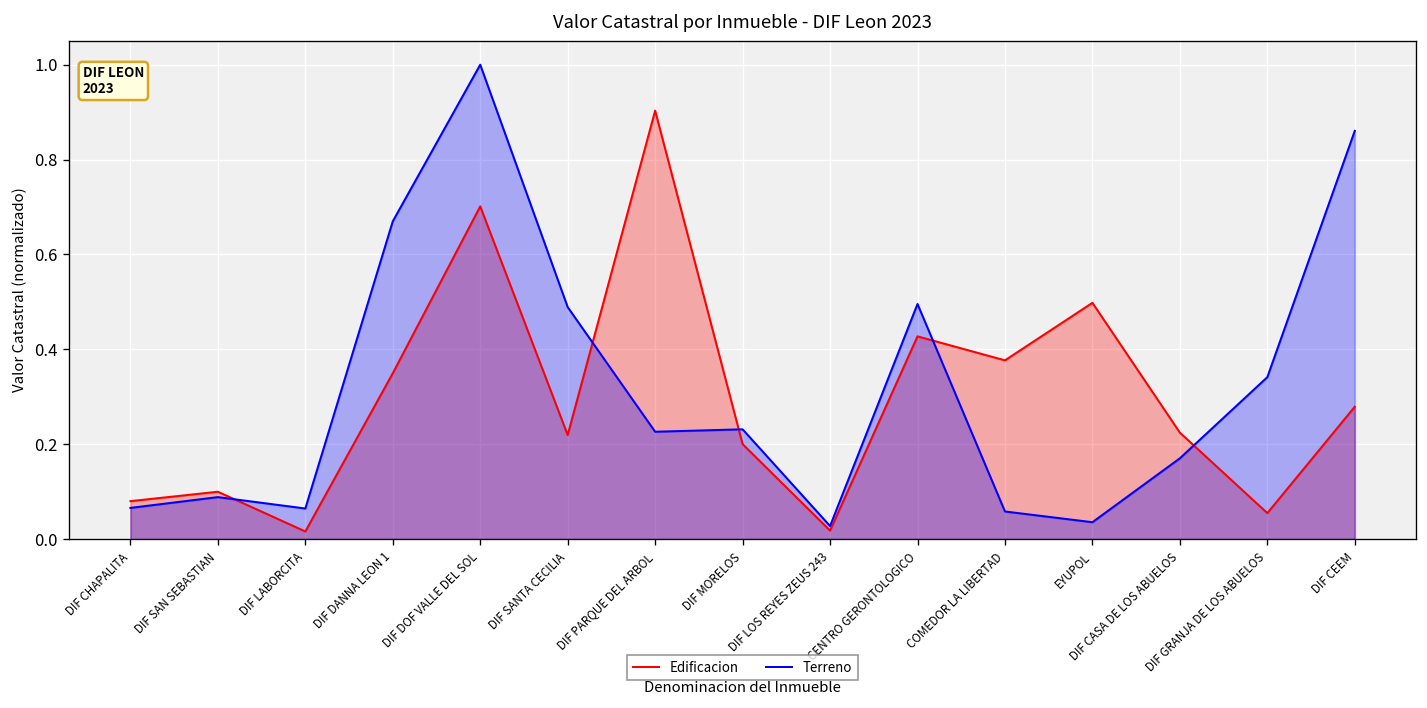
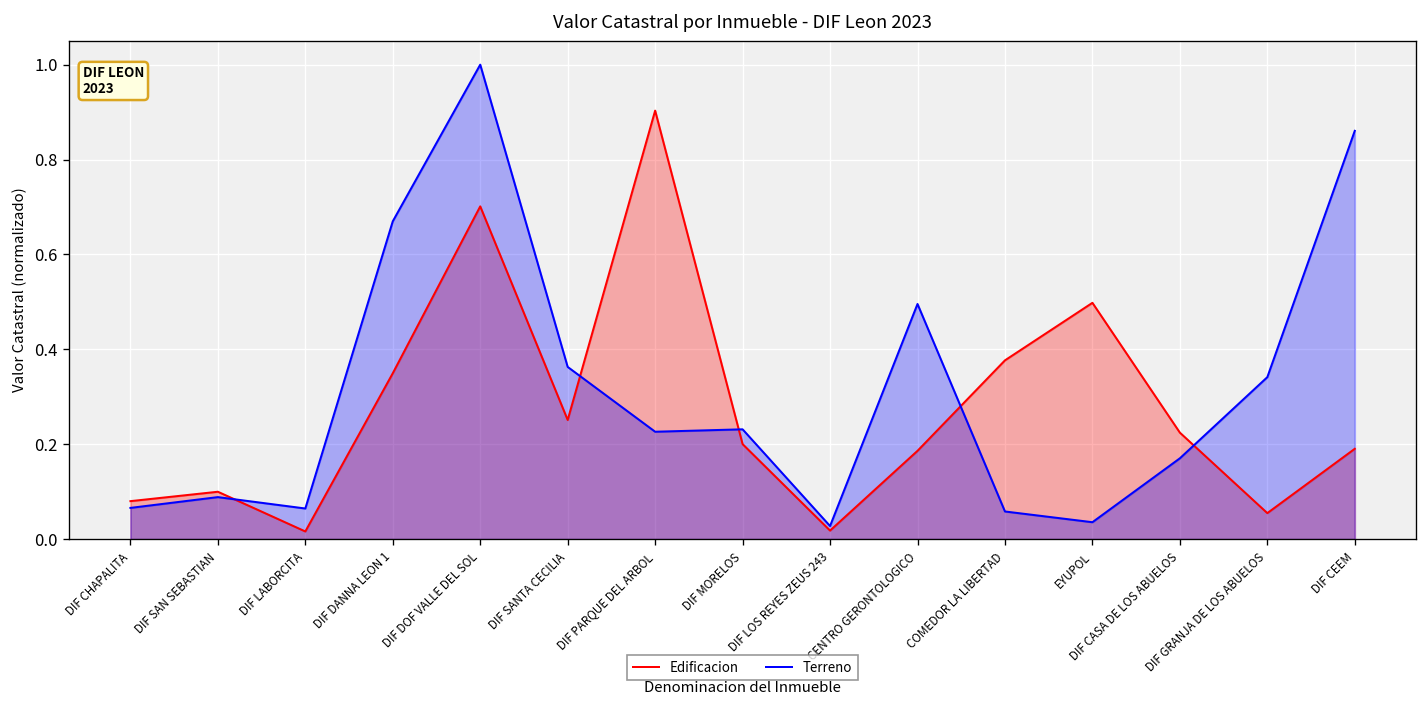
  {
    "Edificacion": {
      "DIF CHAPALITA": 0.08,
      "DIF SAN SEBASTIAN": 0.10,
      "DIF LABORCITA": 0.02,
      "DIF DANNA LEON 1": 0.35,
      "DIF DOF VALLE DEL SOL": 0.70,
-     "DIF SANTA CECILIA": 0.22,
+     "DIF SANTA CECILIA": 0.25,
      "DIF PARQUE DEL ARBOL": 0.90,
      "DIF MORELOS": 0.20,
      "DIF LOS REYES ZEUS 243": 0.02,
-     "CENTRO GERONTOLOGICO": 0.43,
+     "CENTRO GERONTOLOGICO": 0.19,
      "COMEDOR LA LIBERTAD": 0.38,
      "EYUPOL": 0.50,
      "DIF CASA DE LOS ABUELOS": 0.22,
      "DIF GRANJA DE LOS ABUELOS": 0.05,
-     "DIF CEEM": 0.28
+     "DIF CEEM": 0.19
    },
    "Terreno": {
      "DIF CHAPALITA": 0.07,
      "DIF SAN SEBASTIAN": 0.09,
      "DIF LABORCITA": 0.06,
      "DIF DANNA LEON 1": 0.67,
      "DIF DOF VALLE DEL SOL": 1.00,
-     "DIF SANTA CECILIA": 0.49,
+     "DIF SANTA CECILIA": 0.36,
      "DIF PARQUE DEL ARBOL": 0.23,
      "DIF MORELOS": 0.23,
      "DIF LOS REYES ZEUS 243": 0.03,
      "CENTRO GERONTOLOGICO": 0.50,
      "COMEDOR LA LIBERTAD": 0.06,
      "EYUPOL": 0.04,
      "DIF CASA DE LOS ABUELOS": 0.17,
      "DIF GRANJA DE LOS ABUELOS": 0.34,
      "DIF CEEM": 0.86
    }
  }
